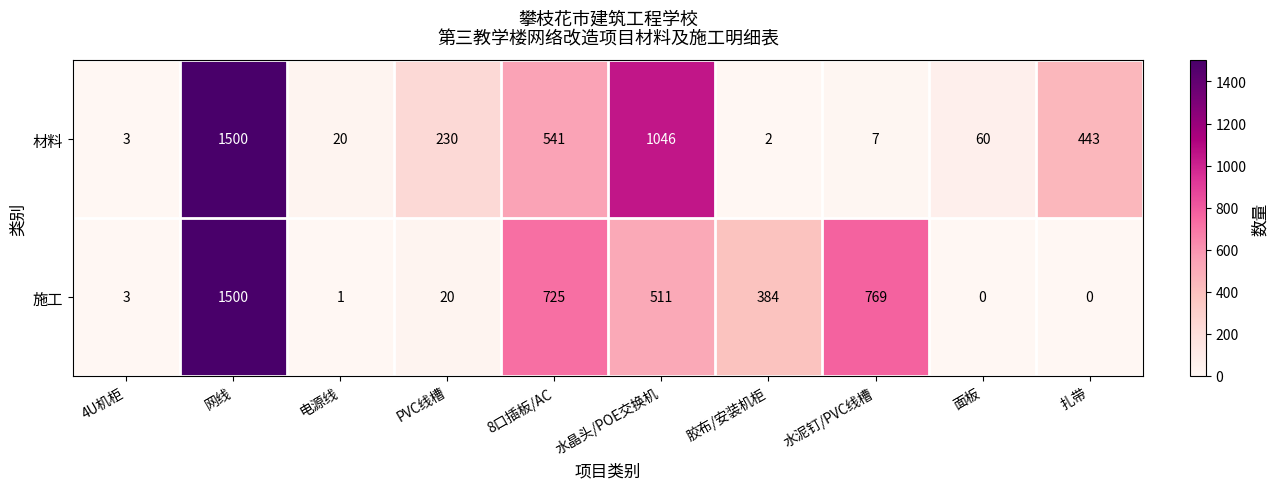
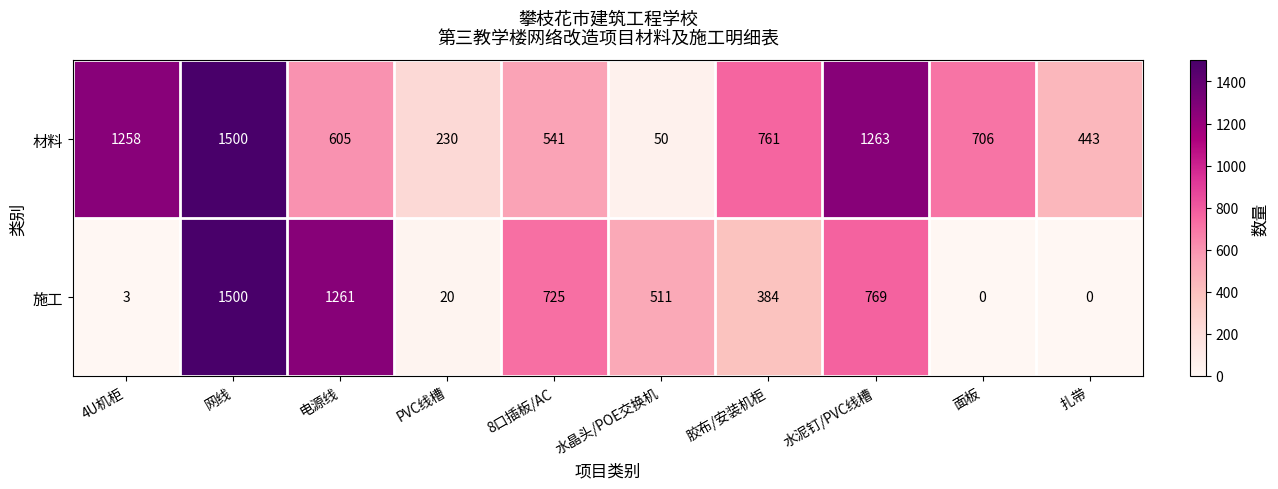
  {
    "材料": {
-     "4U机柜": 3,
+     "4U机柜": 1258,
      "网线": 1500,
-     "电源线": 20,
+     "电源线": 605,
      "PVC线槽": 230,
      "8口插板/AC": 541,
-     "水晶头/POE交换机": 1046,
-     "胶布/安装机柜": 2,
-     "水泥钉/PVC线槽": 7,
-     "面板": 60,
+     "水晶头/POE交换机": 50,
+     "胶布/安装机柜": 761,
+     "水泥钉/PVC线槽": 1263,
+     "面板": 706,
      "扎带": 443
    },
    "施工": {
      "4U机柜": 3,
      "网线": 1500,
-     "电源线": 1,
+     "电源线": 1261,
      "PVC线槽": 20,
      "8口插板/AC": 725,
      "水晶头/POE交换机": 511,
      "胶布/安装机柜": 384,
      "水泥钉/PVC线槽": 769,
      "面板": 0,
      "扎带": 0
    }
  }
